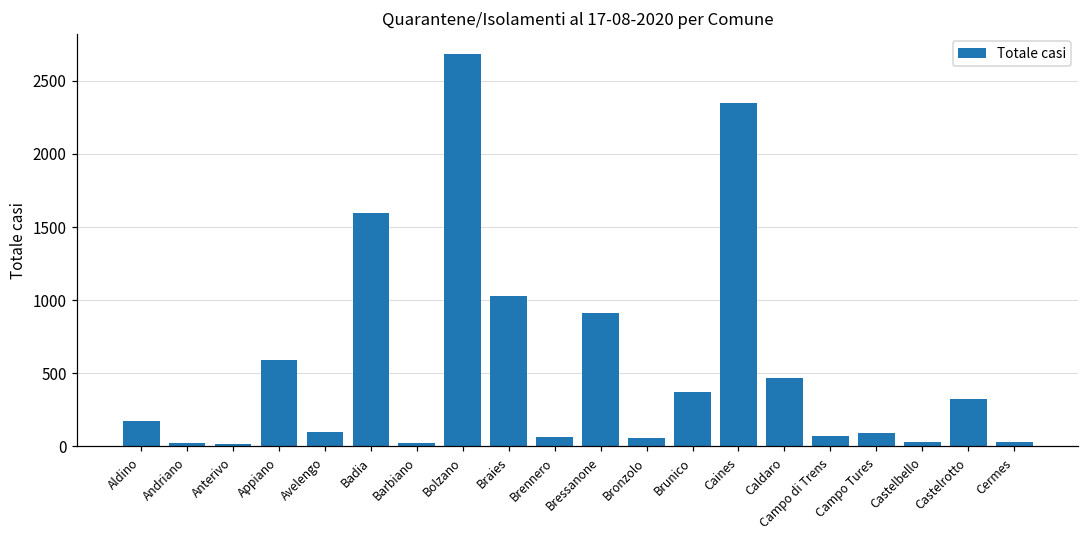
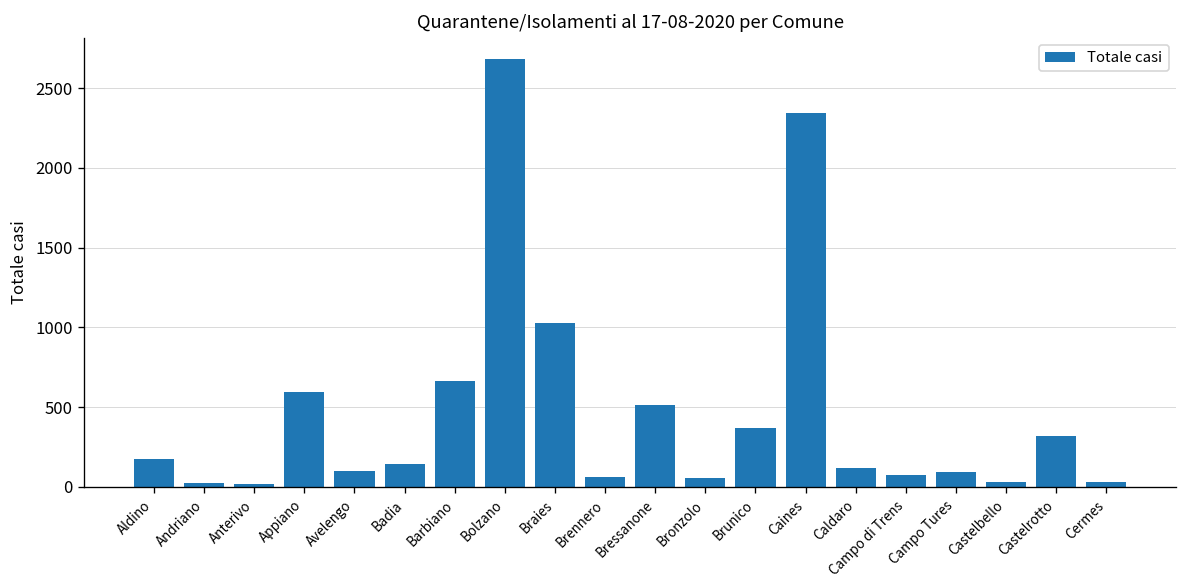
  {
    "Aldino": 180,
    "Andriano": 20,
    "Appiano": 590,
    "Avelengo": 100,
-   "Badia": 1600,
-   "Barbiano": 20,
+   "Badia": 140,
+   "Barbiano": 660,
    "Bolzano": 2680,
    "Braies": 1030,
    "Brennero": 60,
-   "Bressanone": 910,
+   "Bressanone": 520,
    "Bronzolo": 60,
    "Brunico": 370,
    "Caines": 2350,
-   "Caldaro": 470,
+   "Caldaro": 120,
    "Campo di Trens": 70,
    "Campo Tures": 90,
    "Castelbello": 30,
    "Castelrotto": 320,
    "Cermes": 30
  }
